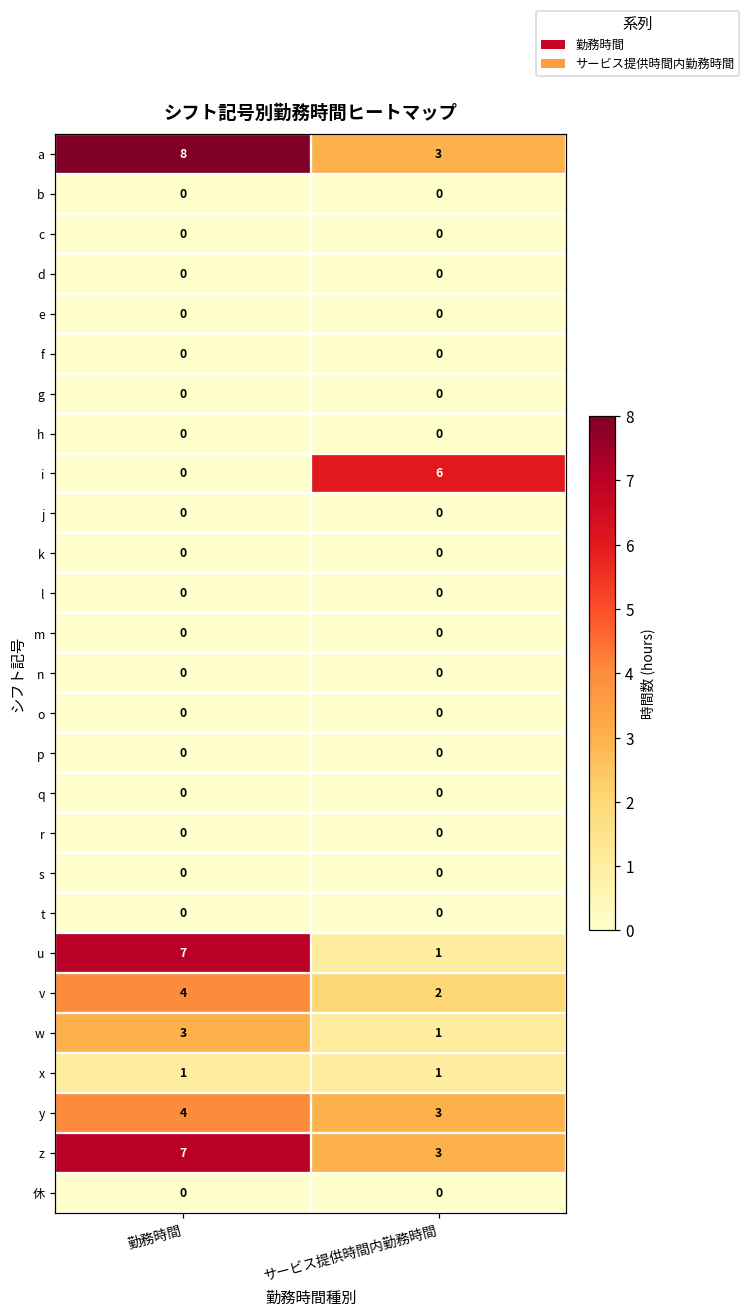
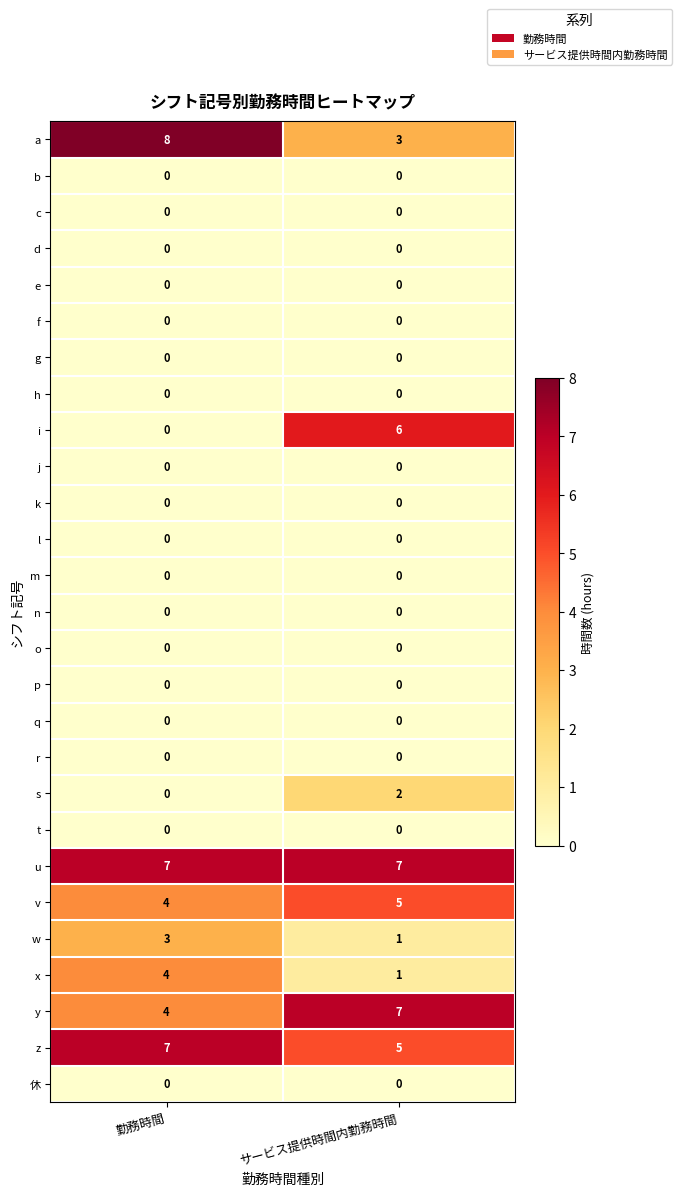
  {
    "a": {
      "勤務時間": 8,
      "サービス提供時間内勤務時間": 3
    },
    "b": {
      "勤務時間": 0,
      "サービス提供時間内勤務時間": 0
    },
    "c": {
      "勤務時間": 0,
      "サービス提供時間内勤務時間": 0
    },
    "d": {
      "勤務時間": 0,
      "サービス提供時間内勤務時間": 0
    },
    "e": {
      "勤務時間": 0,
      "サービス提供時間内勤務時間": 0
    },
    "f": {
      "勤務時間": 0,
      "サービス提供時間内勤務時間": 0
    },
    "g": {
      "勤務時間": 0,
      "サービス提供時間内勤務時間": 0
    },
    "h": {
      "勤務時間": 0,
      "サービス提供時間内勤務時間": 0
    },
    "i": {
      "勤務時間": 0,
      "サービス提供時間内勤務時間": 6
    },
    "j": {
      "勤務時間": 0,
      "サービス提供時間内勤務時間": 0
    },
    "k": {
      "勤務時間": 0,
      "サービス提供時間内勤務時間": 0
    },
    "l": {
      "勤務時間": 0,
      "サービス提供時間内勤務時間": 0
    },
    "m": {
      "勤務時間": 0,
      "サービス提供時間内勤務時間": 0
    },
    "n": {
      "勤務時間": 0,
      "サービス提供時間内勤務時間": 0
    },
    "o": {
      "勤務時間": 0,
      "サービス提供時間内勤務時間": 0
    },
    "p": {
      "勤務時間": 0,
      "サービス提供時間内勤務時間": 0
    },
    "q": {
      "勤務時間": 0,
      "サービス提供時間内勤務時間": 0
    },
    "r": {
      "勤務時間": 0,
      "サービス提供時間内勤務時間": 0
    },
    "s": {
      "勤務時間": 0,
-     "サービス提供時間内勤務時間": 0
+     "サービス提供時間内勤務時間": 2
    },
    "t": {
      "勤務時間": 0,
      "サービス提供時間内勤務時間": 0
    },
    "u": {
      "勤務時間": 7,
-     "サービス提供時間内勤務時間": 1
+     "サービス提供時間内勤務時間": 7
    },
    "v": {
      "勤務時間": 4,
-     "サービス提供時間内勤務時間": 2
+     "サービス提供時間内勤務時間": 5
    },
    "w": {
      "勤務時間": 3,
      "サービス提供時間内勤務時間": 1
    },
    "x": {
-     "勤務時間": 1,
+     "勤務時間": 4,
      "サービス提供時間内勤務時間": 1
    },
    "y": {
      "勤務時間": 4,
-     "サービス提供時間内勤務時間": 3
+     "サービス提供時間内勤務時間": 7
    },
    "z": {
      "勤務時間": 7,
-     "サービス提供時間内勤務時間": 3
+     "サービス提供時間内勤務時間": 5
    },
    "休": {
      "勤務時間": 0,
      "サービス提供時間内勤務時間": 0
    }
  }
